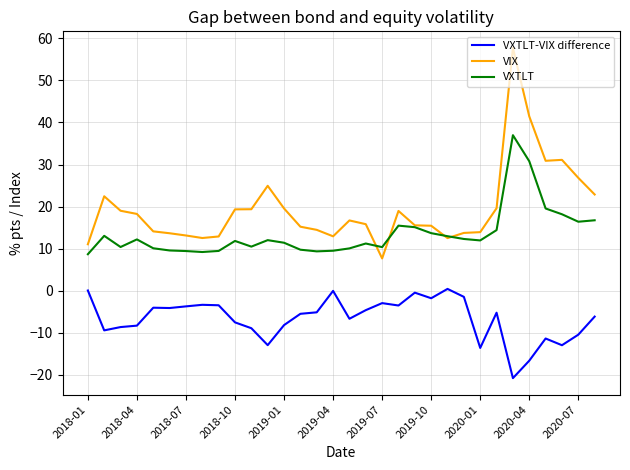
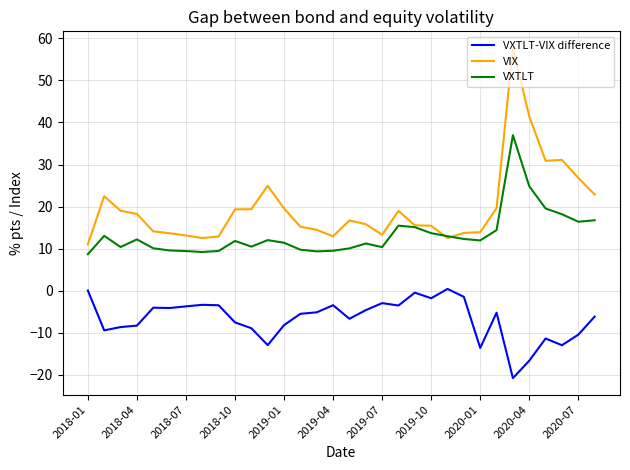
  {
    "VXTLT-VIX difference": {
      "2018-01": 0,
      "2018-04": -8,
      "2018-07": -4,
      "2018-10": -8,
      "2019-01": -8,
-     "2019-04": 0,
+     "2019-04": -3,
      "2019-07": -3,
      "2019-10": -2,
      "2020-01": -14,
      "2020-04": -17,
      "2020-07": -10
    },
    "VIX": {
      "2018-01": 11,
      "2018-04": 18,
      "2018-07": 13,
      "2018-10": 19,
      "2019-01": 20,
      "2019-04": 13,
-     "2019-07": 8,
+     "2019-07": 13,
      "2019-10": 15,
      "2020-01": 14,
      "2020-04": 41,
      "2020-07": 27
    },
    "VXTLT": {
      "2018-01": 9,
      "2018-04": 12,
      "2018-07": 9,
      "2018-10": 12,
      "2019-01": 11,
      "2019-04": 10,
      "2019-07": 10,
      "2019-10": 14,
      "2020-01": 12,
-     "2020-04": 31,
+     "2020-04": 25,
      "2020-07": 16
    }
  }
